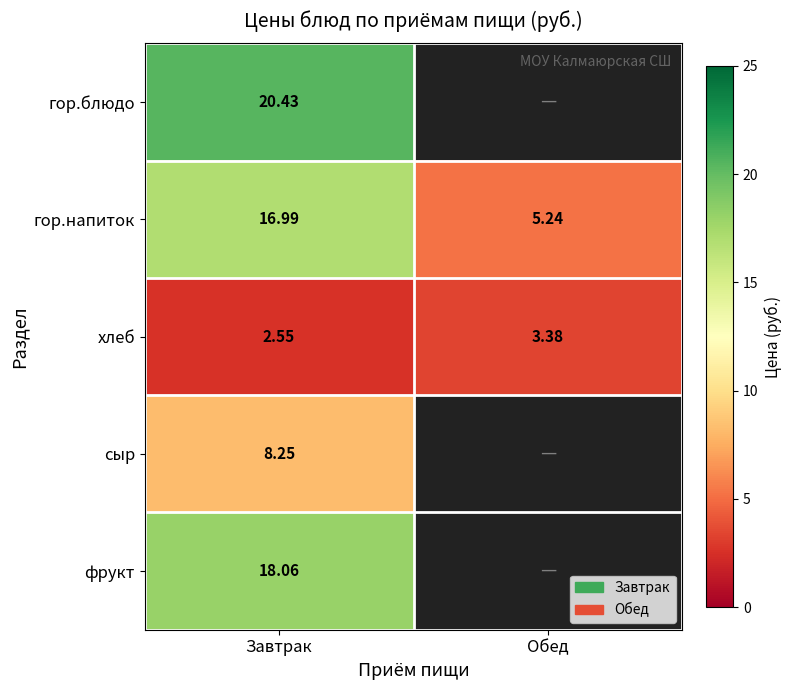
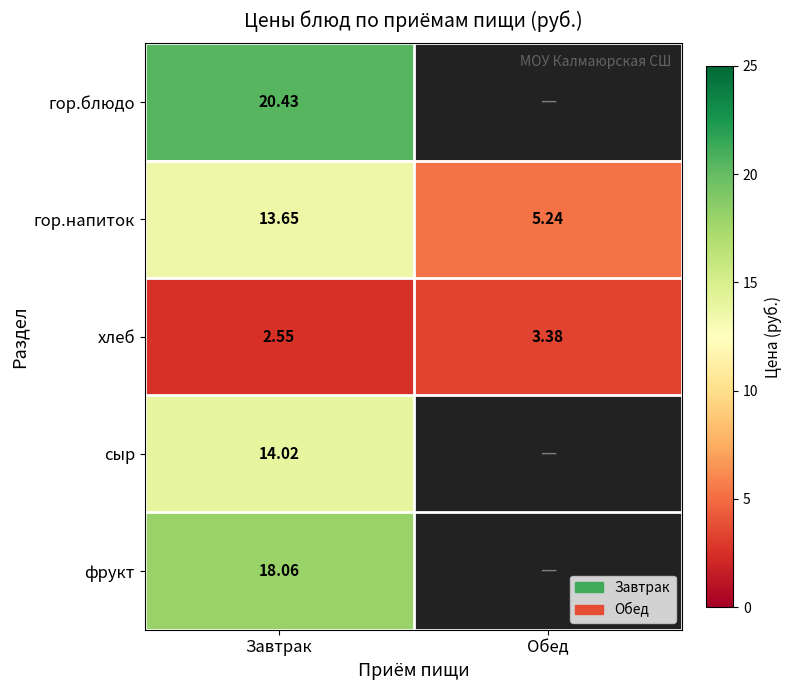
  {
    "гор.блюдо": {
      "Завтрак": 20.43
    },
    "гор.напиток": {
-     "Завтрак": 16.99,
+     "Завтрак": 13.65,
      "Обед": 5.24
    },
    "хлеб": {
      "Завтрак": 2.55,
      "Обед": 3.38
    },
    "сыр": {
-     "Завтрак": 8.25
+     "Завтрак": 14.02
    },
    "фрукт": {
      "Завтрак": 18.06
    }
  }
